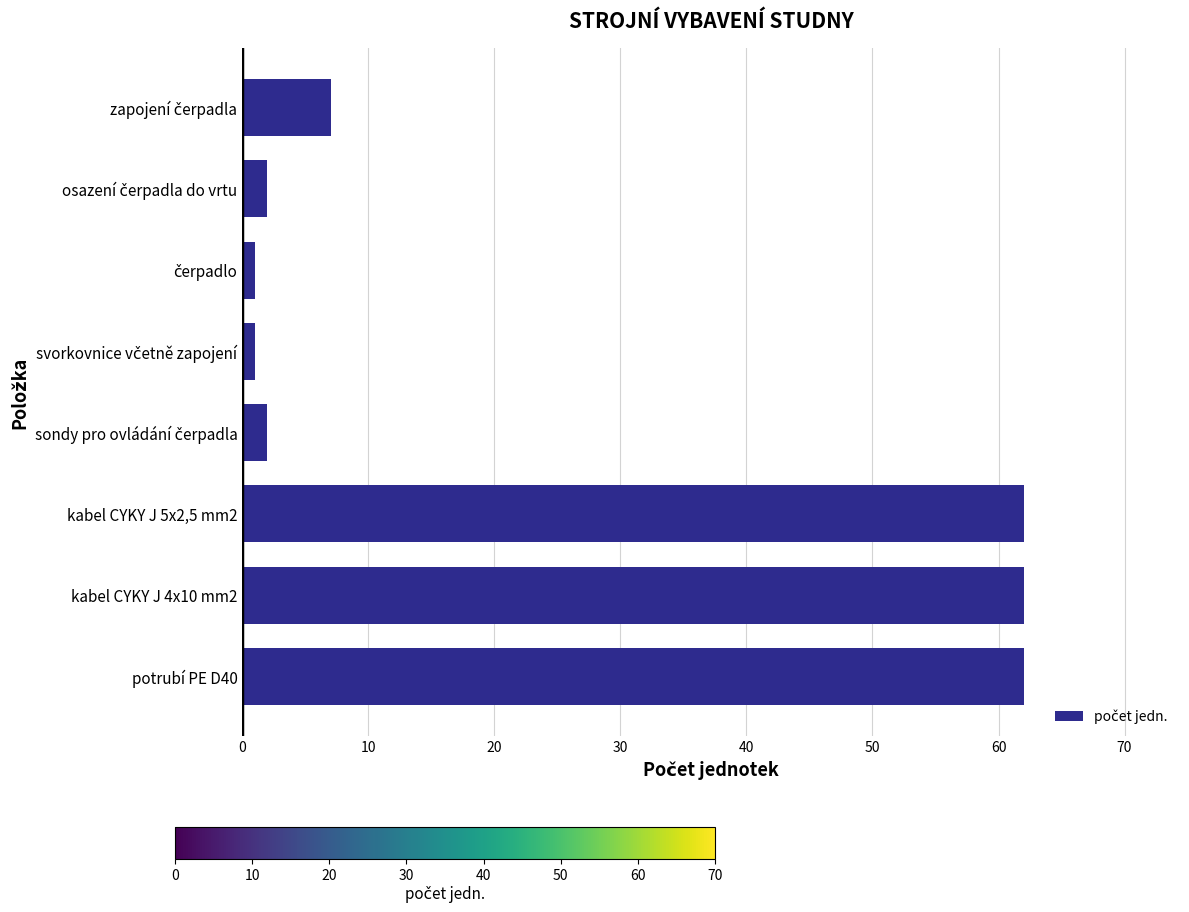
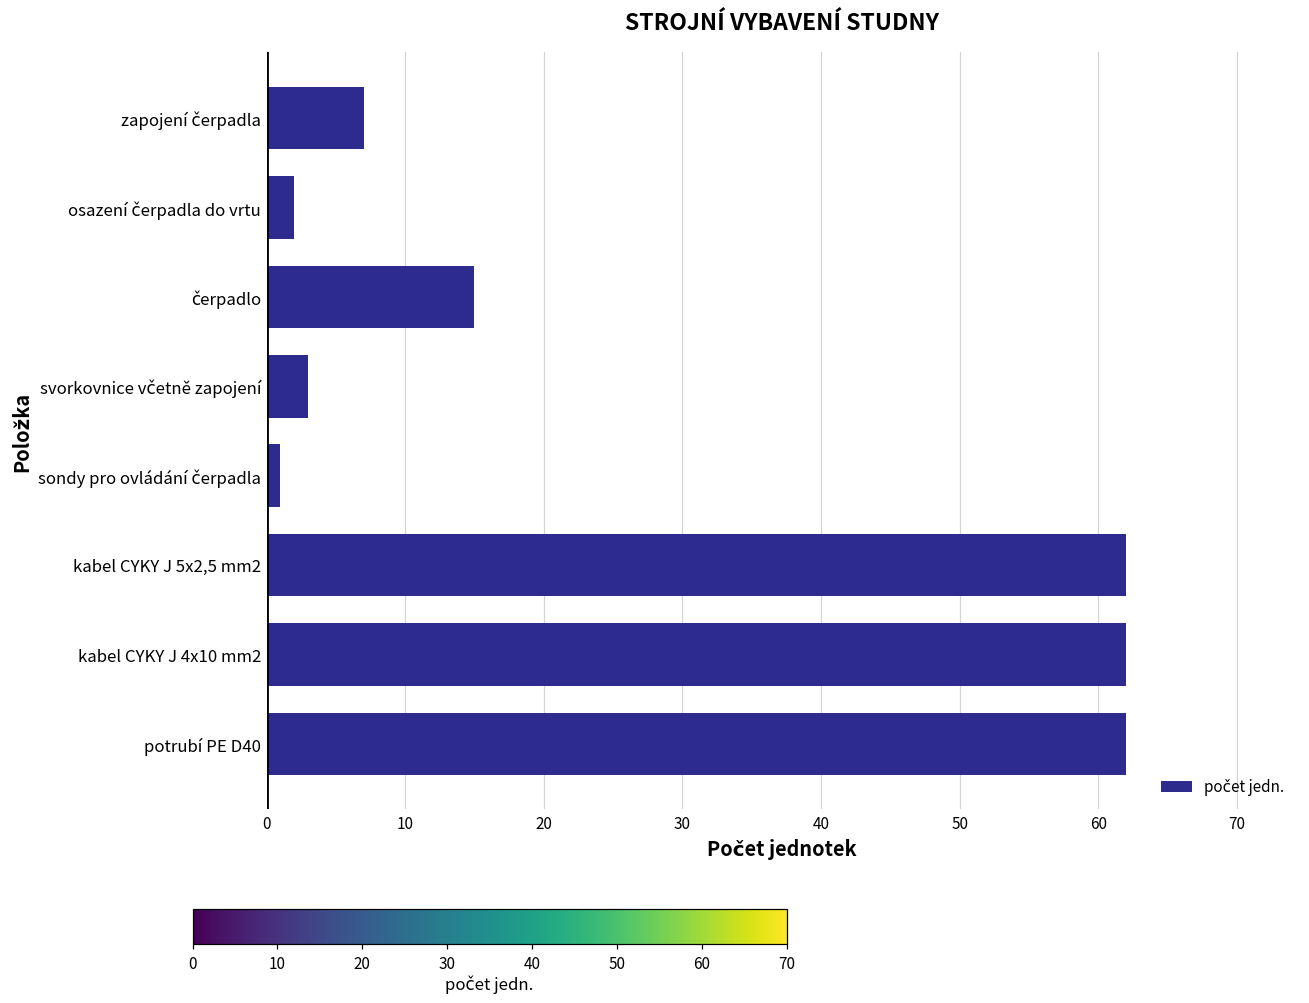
  {
    "zapojení čerpadla": 7,
    "osazení čerpadla do vrtu": 2,
-   "čerpadlo": 1,
-   "svorkovnice včetně zapojení": 1,
-   "sondy pro ovládání čerpadla": 2,
+   "čerpadlo": 15,
+   "svorkovnice včetně zapojení": 3,
+   "sondy pro ovládání čerpadla": 1,
    "kabel CYKY J 5x2,5 mm2": 62,
    "kabel CYKY J 4x10 mm2": 62,
    "potrubí PE D40": 62
  }
